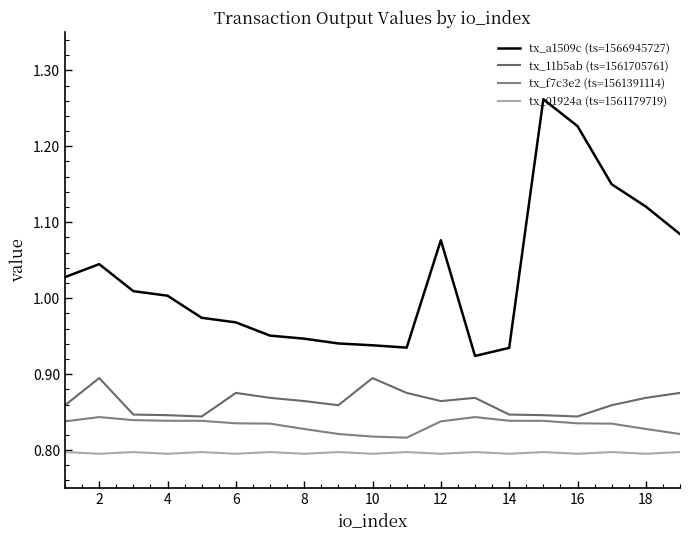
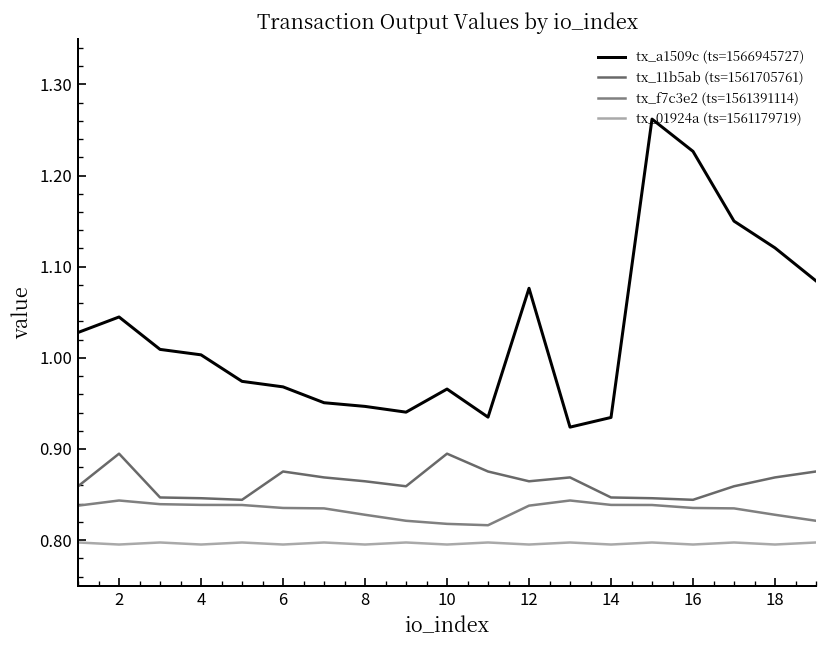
  {
    "tx_a1509c (ts=1566945727)": {
      "2": 1.04,
      "4": 1.00,
      "6": 0.97,
      "8": 0.95,
-     "10": 0.94,
+     "10": 0.97,
      "12": 1.08,
      "14": 0.93,
      "16": 1.23,
      "18": 1.12
    },
    "tx_01924a (ts=1561179719)": {
      "2": 0.80,
      "4": 0.80,
      "6": 0.80,
      "8": 0.80,
      "10": 0.80,
      "12": 0.80,
      "14": 0.80,
      "16": 0.80,
      "18": 0.80
    }
  }
